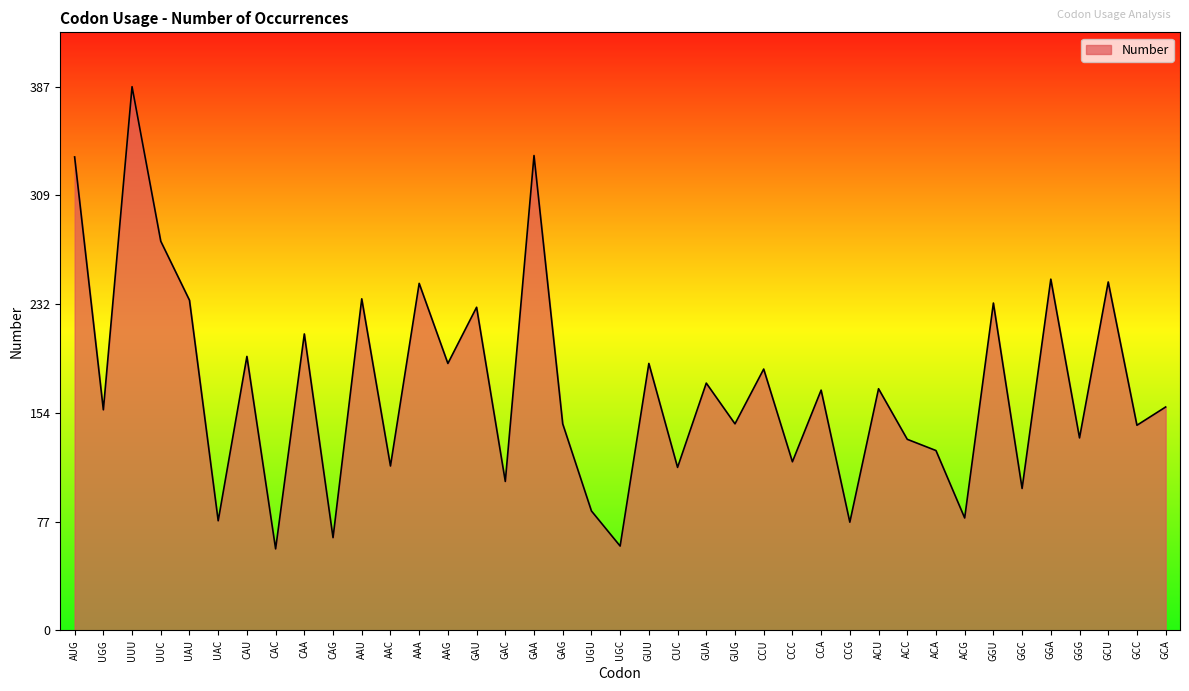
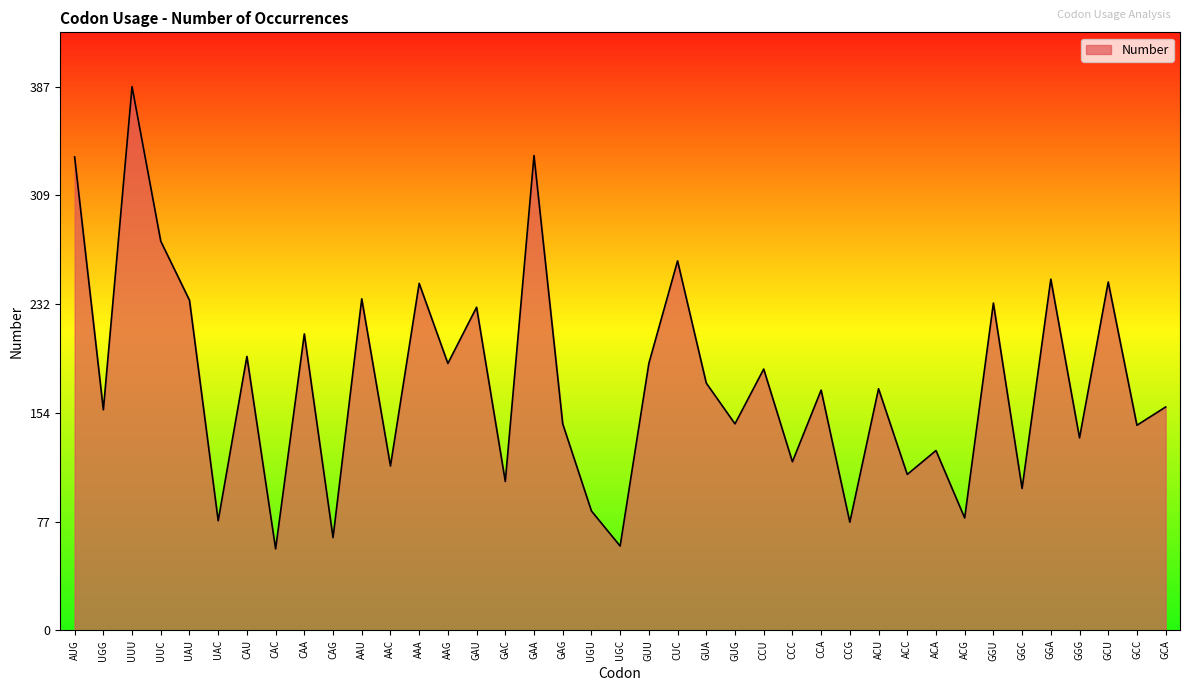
  {
    "AUG": 337,
    "UGG": 157,
    "UUU": 387,
    "UUC": 277,
    "UAU": 235,
    "UAC": 78,
    "CAU": 195,
    "CAC": 58,
    "CAA": 211,
    "CAG": 66,
    "AAU": 236,
    "AAC": 117,
    "AAA": 247,
    "AAG": 190,
    "GAU": 230,
    "GAC": 106,
    "GAA": 338,
    "GAG": 147,
    "UGU": 85,
    "UGC": 60,
    "GUU": 190,
-   "CUC": 116,
+   "CUC": 263,
    "GUA": 176,
    "GUG": 147,
    "CCU": 186,
    "CCC": 120,
    "CCA": 171,
    "CCG": 77,
    "ACU": 172,
-   "ACC": 136,
+   "ACC": 111,
    "ACA": 128,
    "ACG": 80,
    "GGU": 233,
    "GGC": 101,
    "GGA": 250,
    "GGG": 137,
    "GCU": 248,
    "GCC": 146,
    "GCA": 159
  }
